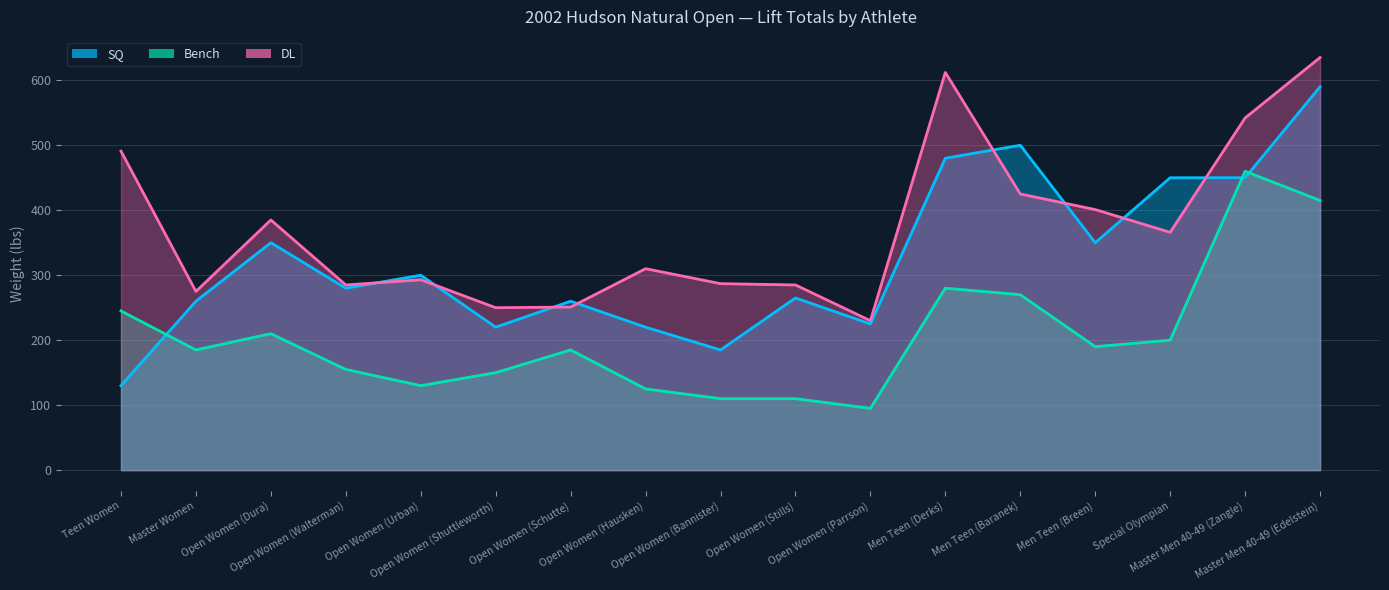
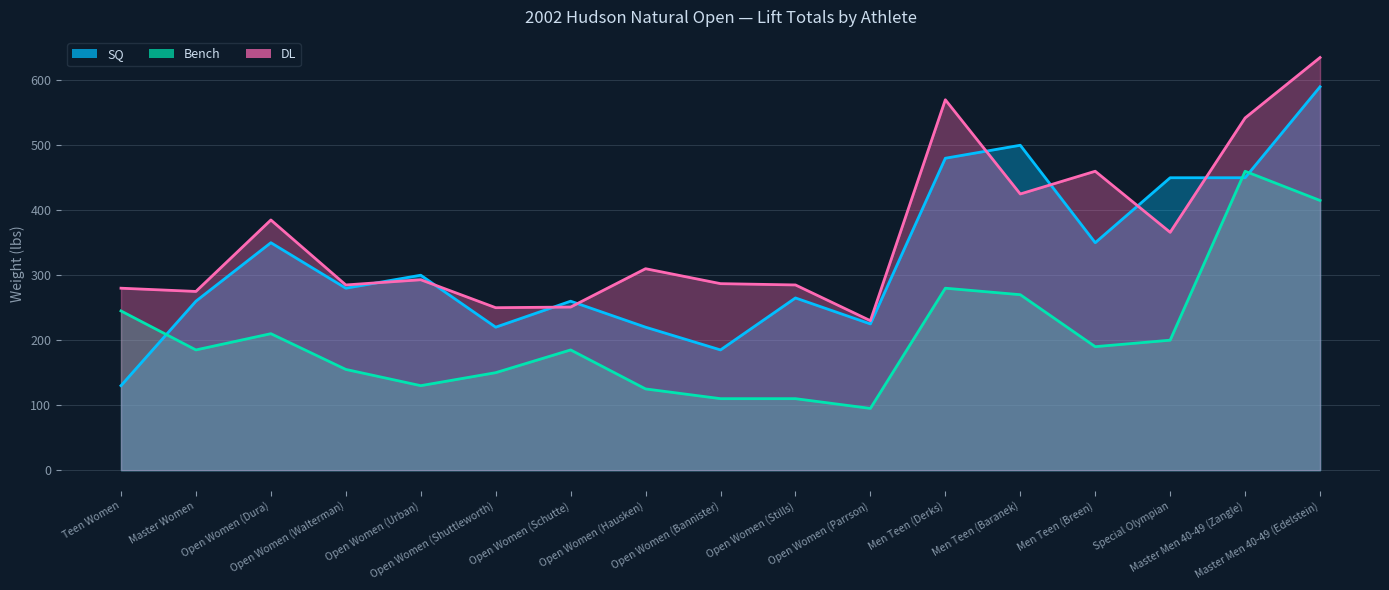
  {
    "DL": {
-     "Teen Women": 490,
+     "Teen Women": 280,
      "Master Women": 280,
      "Open Women (Dura)": 390,
      "Open Women (Walterman)": 290,
      "Open Women (Urban)": 290,
      "Open Women (Shuttleworth)": 250,
      "Open Women (Schutte)": 250,
      "Open Women (Hausken)": 310,
      "Open Women (Bannister)": 290,
      "Open Women (Stills)": 290,
      "Open Women (Parrson)": 230,
-     "Men Teen (Derks)": 610,
+     "Men Teen (Derks)": 570,
      "Men Teen (Baranek)": 430,
-     "Men Teen (Breen)": 400,
+     "Men Teen (Breen)": 460,
      "Special Olympian": 370,
      "Master Men 40-49 (Zangle)": 540,
      "Master Men 40-49 (Edelstein)": 640
    }
  }
